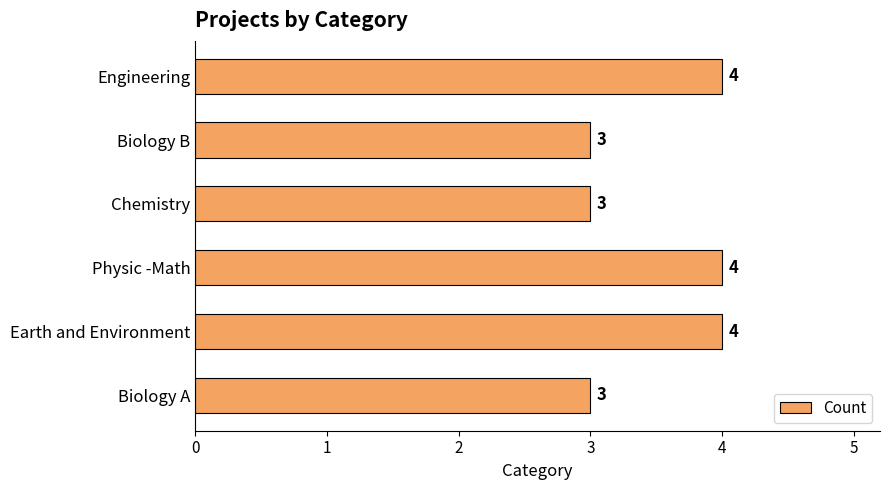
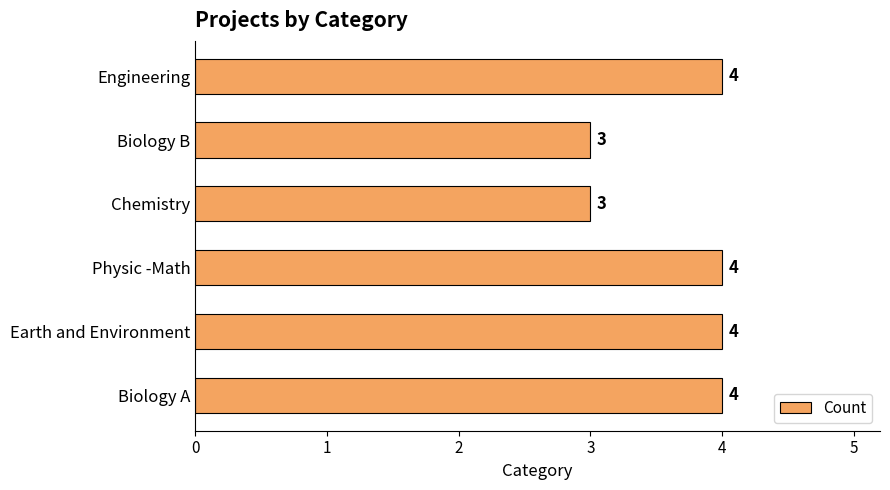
  {
    "Engineering": 4,
    "Biology B": 3,
    "Chemistry": 3,
    "Physic -Math": 4,
    "Earth and Environment": 4,
-   "Biology A": 3
+   "Biology A": 4
  }
